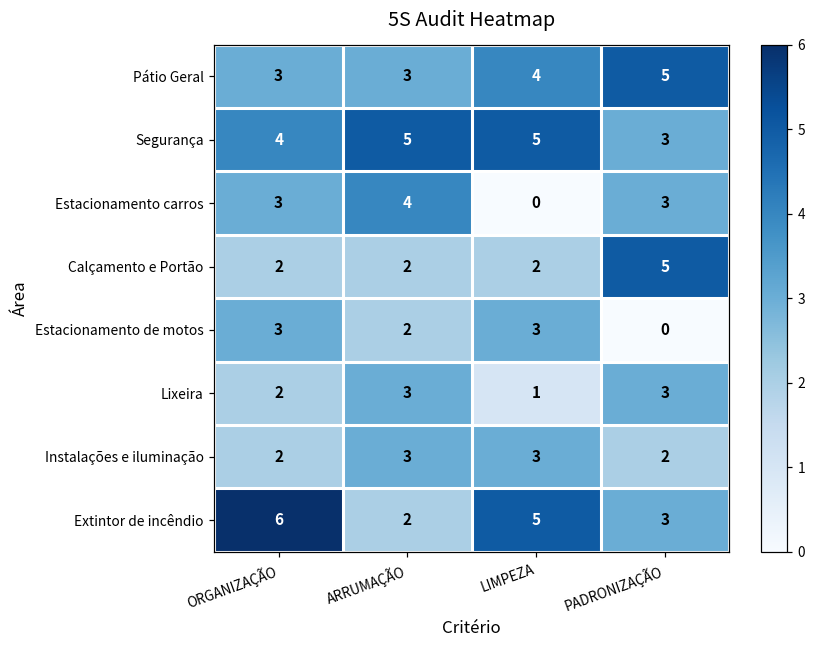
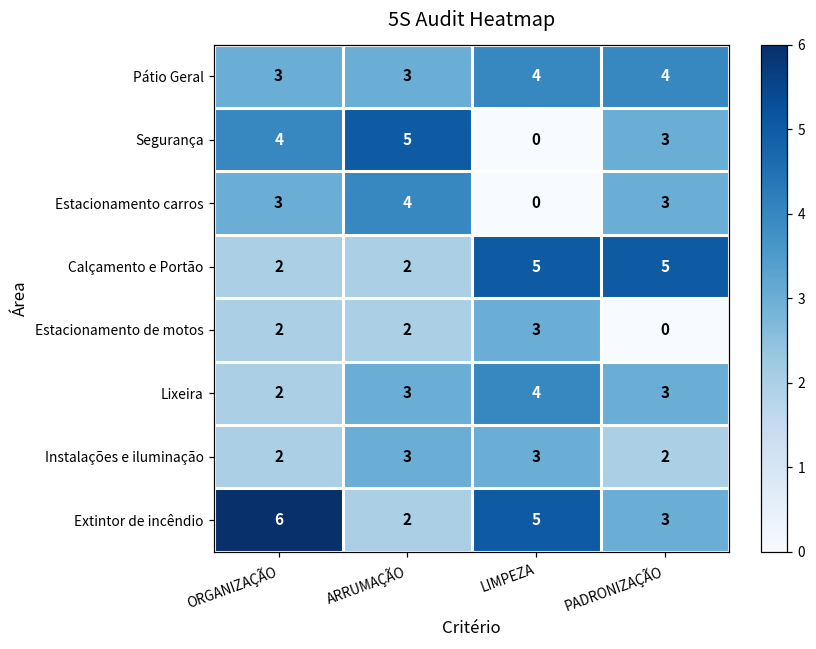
  {
    "Pátio Geral": {
      "ORGANIZAÇÃO": 3,
      "ARRUMAÇÃO": 3,
      "LIMPEZA": 4,
-     "PADRONIZAÇÃO": 5
+     "PADRONIZAÇÃO": 4
    },
    "Segurança": {
      "ORGANIZAÇÃO": 4,
      "ARRUMAÇÃO": 5,
-     "LIMPEZA": 5,
+     "LIMPEZA": 0,
      "PADRONIZAÇÃO": 3
    },
    "Estacionamento carros": {
      "ORGANIZAÇÃO": 3,
      "ARRUMAÇÃO": 4,
      "LIMPEZA": 0,
      "PADRONIZAÇÃO": 3
    },
    "Calçamento e Portão": {
      "ORGANIZAÇÃO": 2,
      "ARRUMAÇÃO": 2,
-     "LIMPEZA": 2,
+     "LIMPEZA": 5,
      "PADRONIZAÇÃO": 5
    },
    "Estacionamento de motos": {
-     "ORGANIZAÇÃO": 3,
+     "ORGANIZAÇÃO": 2,
      "ARRUMAÇÃO": 2,
      "LIMPEZA": 3,
      "PADRONIZAÇÃO": 0
    },
    "Lixeira": {
      "ORGANIZAÇÃO": 2,
      "ARRUMAÇÃO": 3,
-     "LIMPEZA": 1,
+     "LIMPEZA": 4,
      "PADRONIZAÇÃO": 3
    },
    "Instalações e iluminação": {
      "ORGANIZAÇÃO": 2,
      "ARRUMAÇÃO": 3,
      "LIMPEZA": 3,
      "PADRONIZAÇÃO": 2
    },
    "Extintor de incêndio": {
      "ORGANIZAÇÃO": 6,
      "ARRUMAÇÃO": 2,
      "LIMPEZA": 5,
      "PADRONIZAÇÃO": 3
    }
  }
